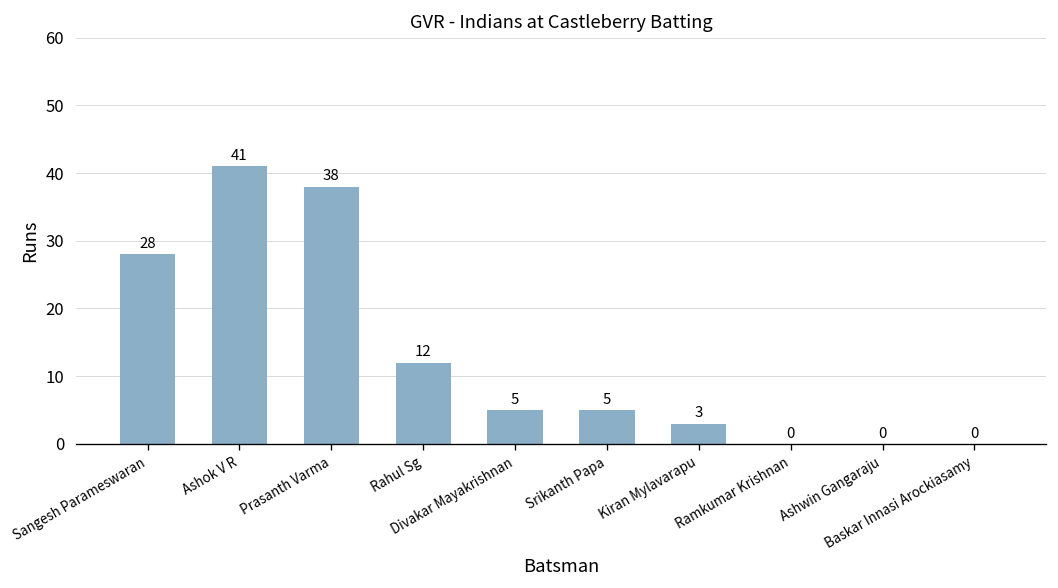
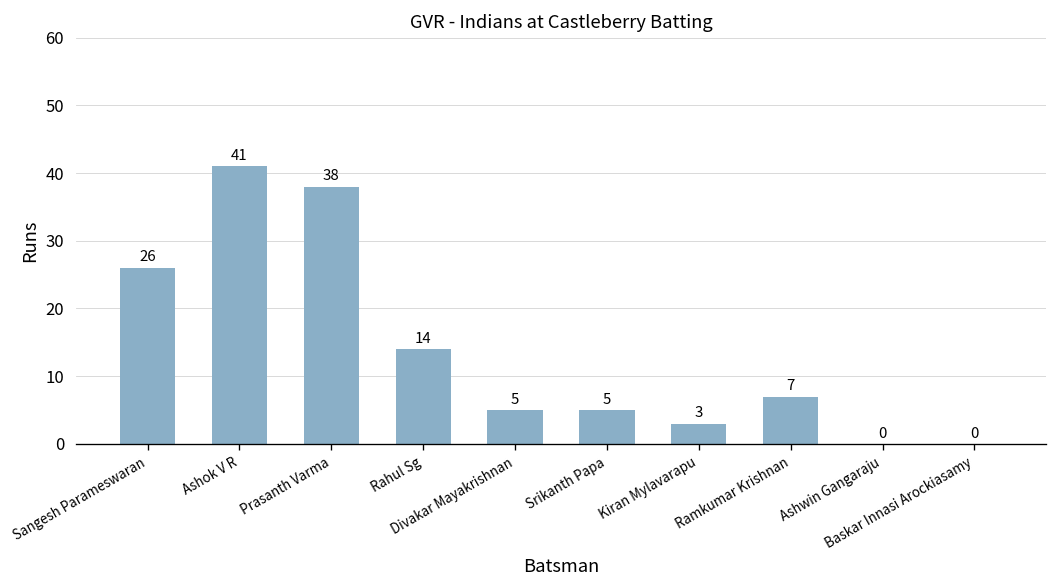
  {
-   "Sangesh Parameswaran": 28,
+   "Sangesh Parameswaran": 26,
    "Ashok V R": 41,
    "Prasanth Varma": 38,
-   "Rahul Sg": 12,
+   "Rahul Sg": 14,
    "Divakar Mayakrishnan": 5,
    "Srikanth Papa": 5,
    "Kiran Mylavarapu": 3,
-   "Ramkumar Krishnan": 0,
+   "Ramkumar Krishnan": 7,
    "Ashwin Gangaraju": 0,
    "Baskar Innasi Arockiasamy": 0
  }
